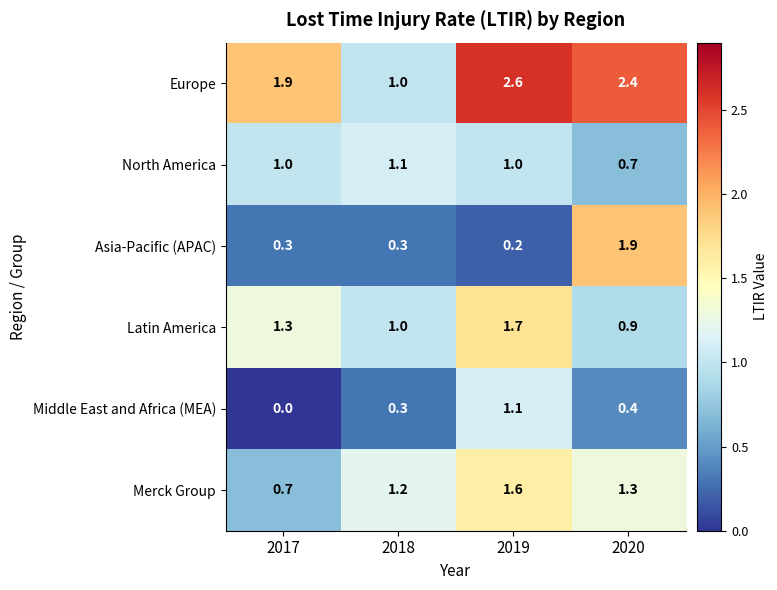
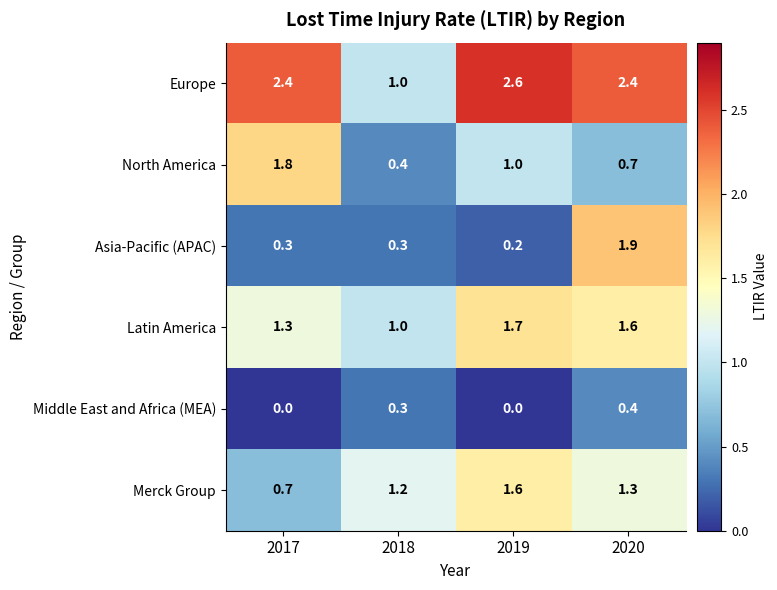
  {
    "Europe": {
-     "2017": 1.9,
+     "2017": 2.4,
      "2018": 1.0,
      "2019": 2.6,
      "2020": 2.4
    },
    "North America": {
-     "2017": 1.0,
-     "2018": 1.1,
+     "2017": 1.8,
+     "2018": 0.4,
      "2019": 1.0,
      "2020": 0.7
    },
    "Asia-Pacific (APAC)": {
      "2017": 0.3,
      "2018": 0.3,
      "2019": 0.2,
      "2020": 1.9
    },
    "Latin America": {
      "2017": 1.3,
      "2018": 1.0,
      "2019": 1.7,
-     "2020": 0.9
+     "2020": 1.6
    },
    "Middle East and Africa (MEA)": {
      "2017": 0.0,
      "2018": 0.3,
-     "2019": 1.1,
+     "2019": 0.0,
      "2020": 0.4
    },
    "Merck Group": {
      "2017": 0.7,
      "2018": 1.2,
      "2019": 1.6,
      "2020": 1.3
    }
  }
